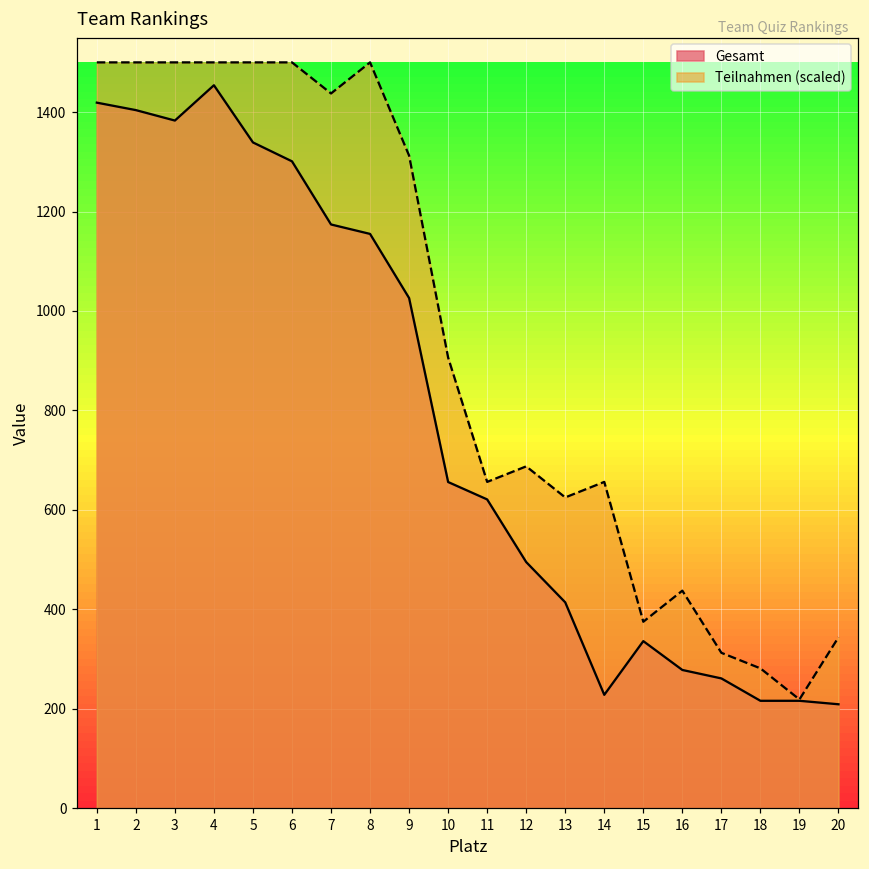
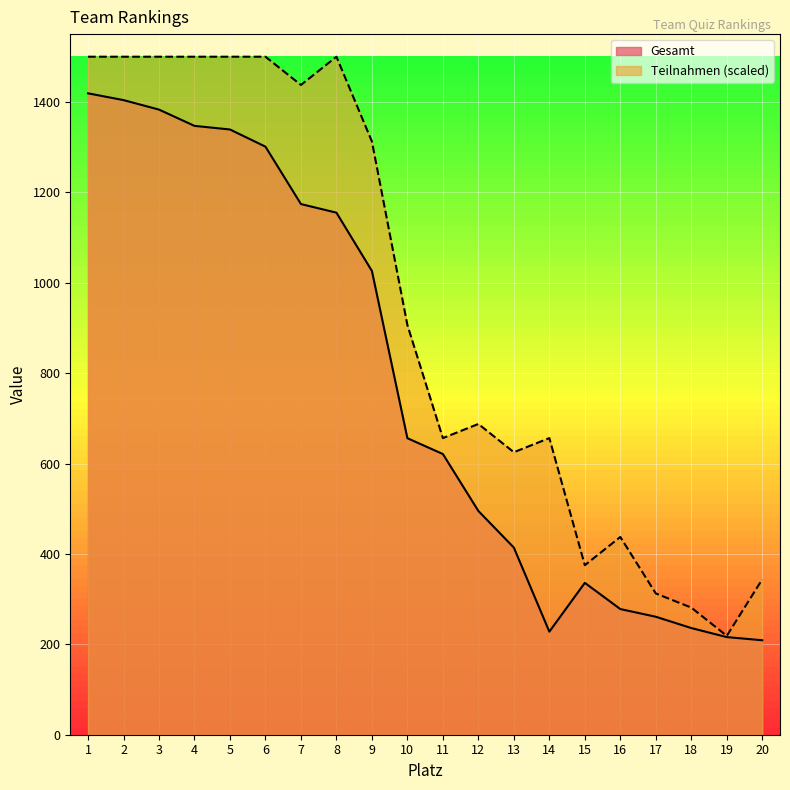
  {
    "Gesamt": {
      "1": 1420,
      "2": 1400,
      "3": 1380,
-     "4": 1450,
+     "4": 1350,
      "5": 1340,
      "6": 1300,
      "7": 1170,
      "8": 1160,
      "9": 1030,
      "10": 660,
      "11": 620,
      "12": 500,
      "13": 410,
      "14": 230,
      "15": 340,
      "16": 280,
      "17": 260,
-     "18": 220,
+     "18": 240,
      "20": 210
    },
    "Teilnahmen (scaled)": {
      "1": 1500,
      "2": 1500,
      "3": 1500,
      "4": 1500,
      "5": 1500,
      "6": 1500,
      "7": 1440,
      "8": 1500,
      "9": 1310,
      "10": 910,
      "11": 660,
      "12": 690,
      "13": 630,
      "14": 660,
      "15": 380,
      "16": 440,
      "17": 310,
      "18": 280,
      "20": 340
    }
  }
